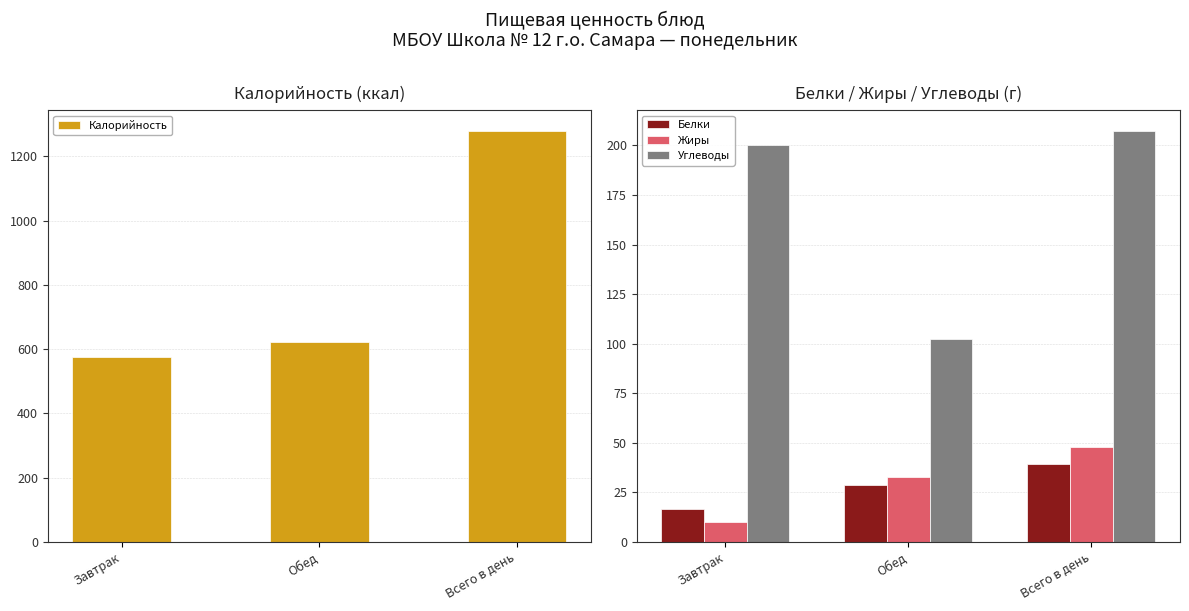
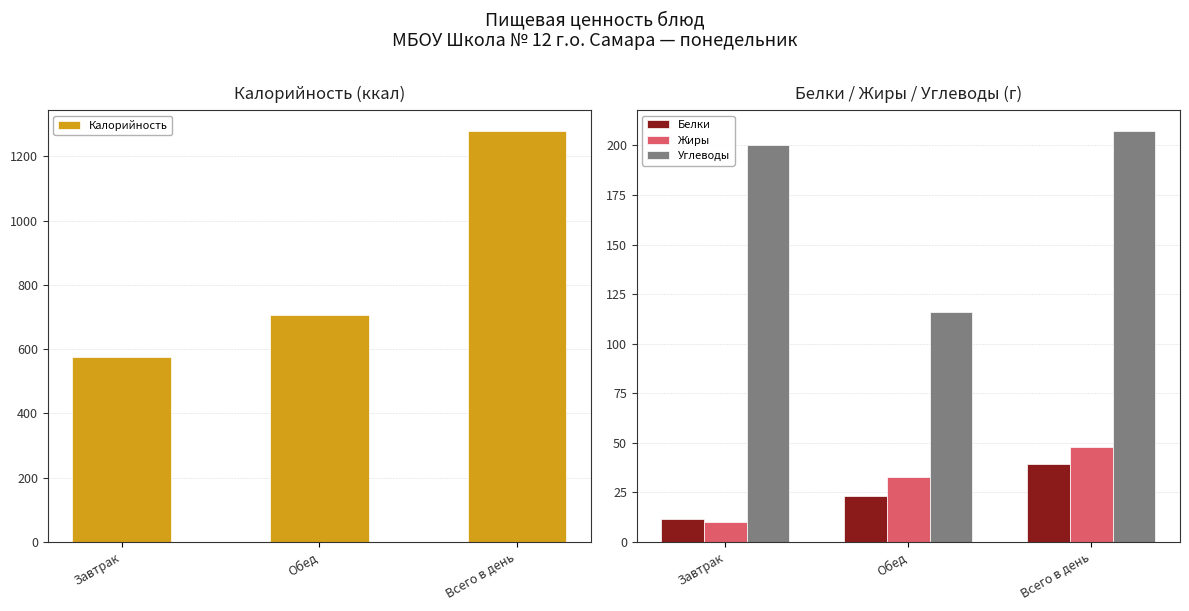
  {
    "Калорийность (ккал)": {
      "Завтрак": 570,
-     "Обед": 620,
+     "Обед": 710,
      "Всего в день": 1280
    },
    "Белки / Жиры / Углеводы (г)": {
      "Белки": {
-       "Завтрак": 17,
-       "Обед": 28,
+       "Завтрак": 11,
+       "Обед": 23,
        "Всего в день": 39
      },
      "Жиры": {
        "Завтрак": 10,
        "Обед": 33,
        "Всего в день": 48
      },
      "Углеводы": {
        "Завтрак": 200,
-       "Обед": 102,
+       "Обед": 116,
        "Всего в день": 207
      }
    }
  }
